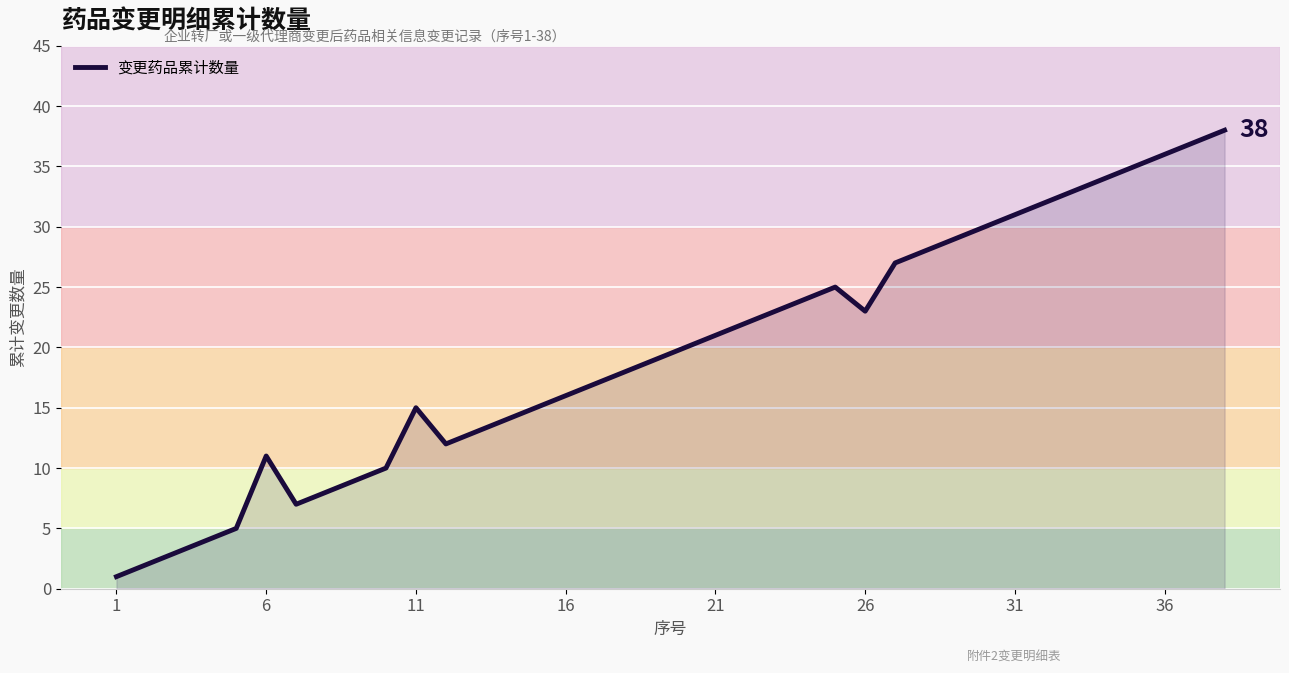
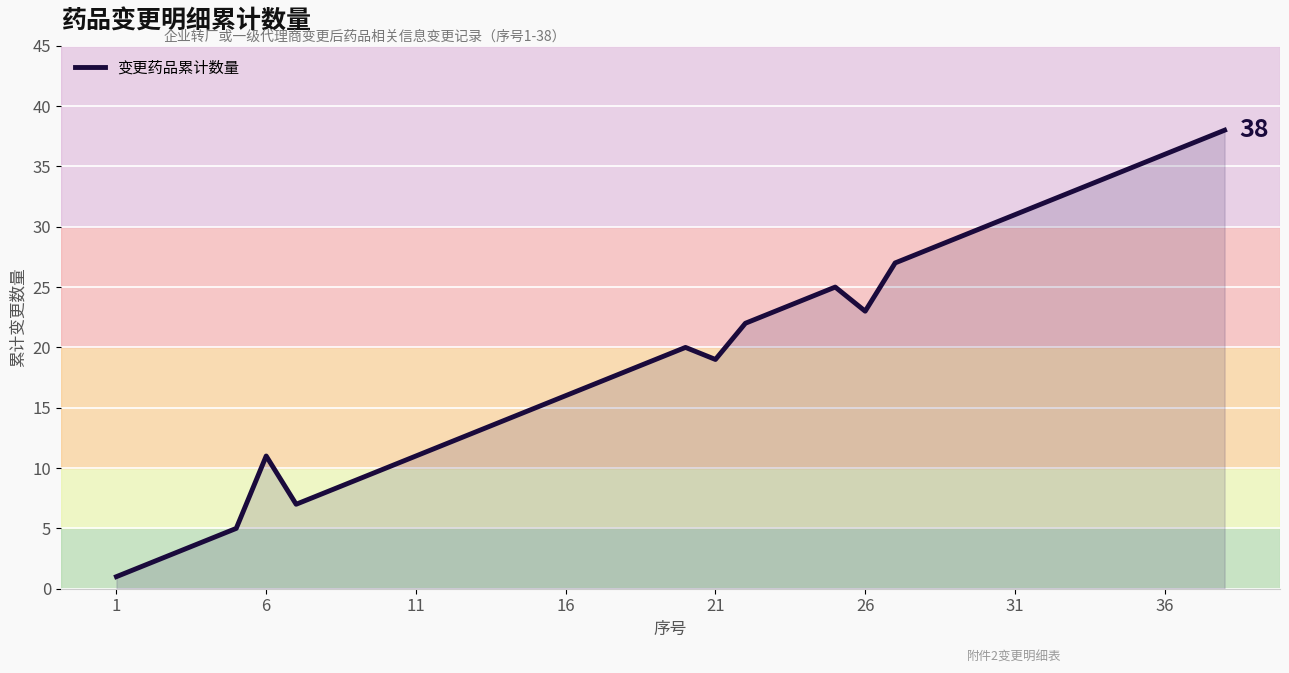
  {
    "1": 1,
    "6": 11,
-   "11": 15,
+   "11": 11,
    "16": 16,
-   "21": 21,
+   "21": 19,
    "26": 23,
    "31": 31,
    "36": 36
  }
